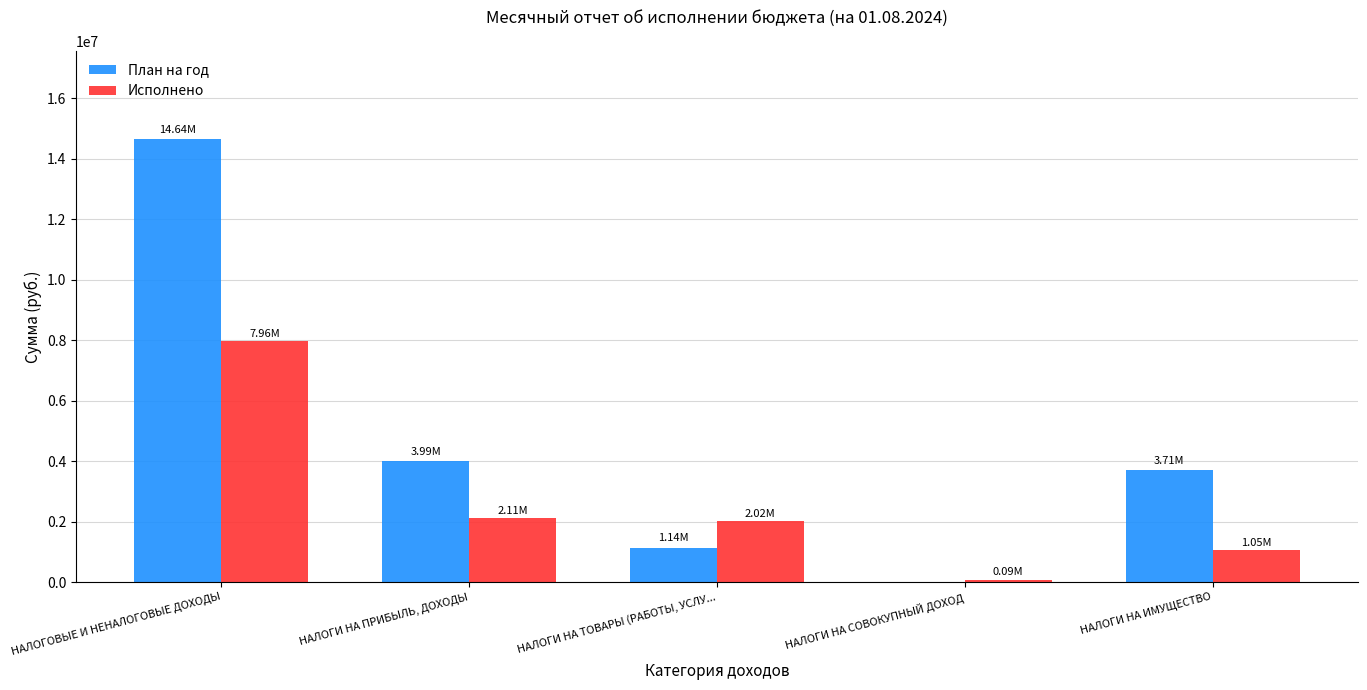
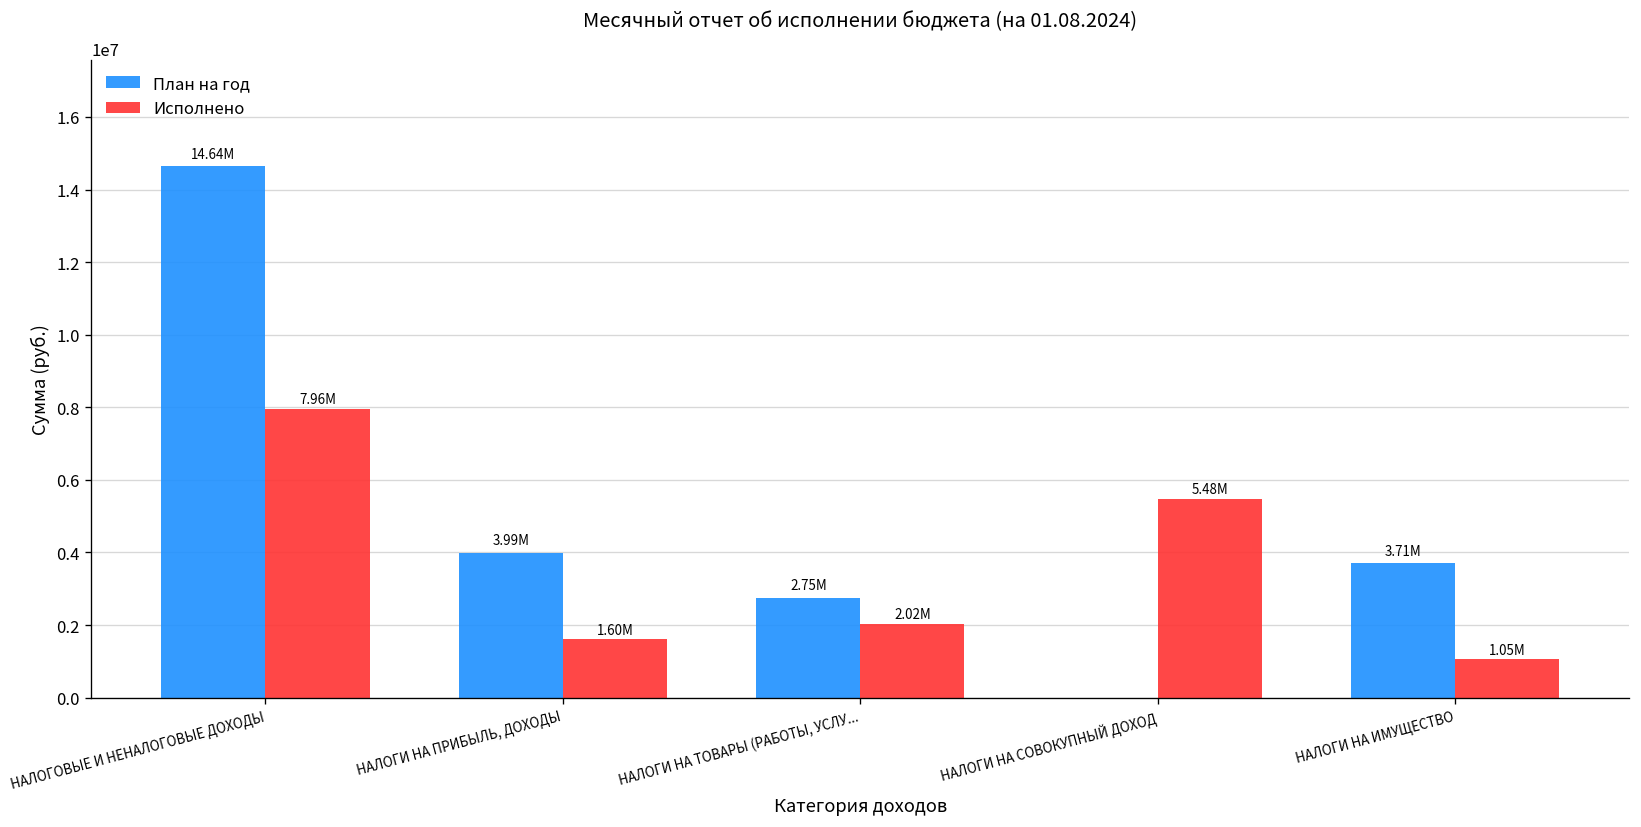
  {
    "План на год": {
      "НАЛОГОВЫЕ И НЕНАЛОГОВЫЕ ДОХОДЫ": "14.64M",
      "НАЛОГИ НА ПРИБЫЛЬ, ДОХОДЫ": "3.99M",
-     "НАЛОГИ НА ТОВАРЫ (РАБОТЫ, УСЛУ...": "1.14M",
+     "НАЛОГИ НА ТОВАРЫ (РАБОТЫ, УСЛУ...": "2.75M",
      "НАЛОГИ НА ИМУЩЕСТВО": "3.71M"
    },
    "Исполнено": {
      "НАЛОГОВЫЕ И НЕНАЛОГОВЫЕ ДОХОДЫ": "7.96M",
-     "НАЛОГИ НА ПРИБЫЛЬ, ДОХОДЫ": "2.11M",
+     "НАЛОГИ НА ПРИБЫЛЬ, ДОХОДЫ": "1.60M",
      "НАЛОГИ НА ТОВАРЫ (РАБОТЫ, УСЛУ...": "2.02M",
-     "НАЛОГИ НА СОВОКУПНЫЙ ДОХОД": "0.09M",
+     "НАЛОГИ НА СОВОКУПНЫЙ ДОХОД": "5.48M",
      "НАЛОГИ НА ИМУЩЕСТВО": "1.05M"
    }
  }
